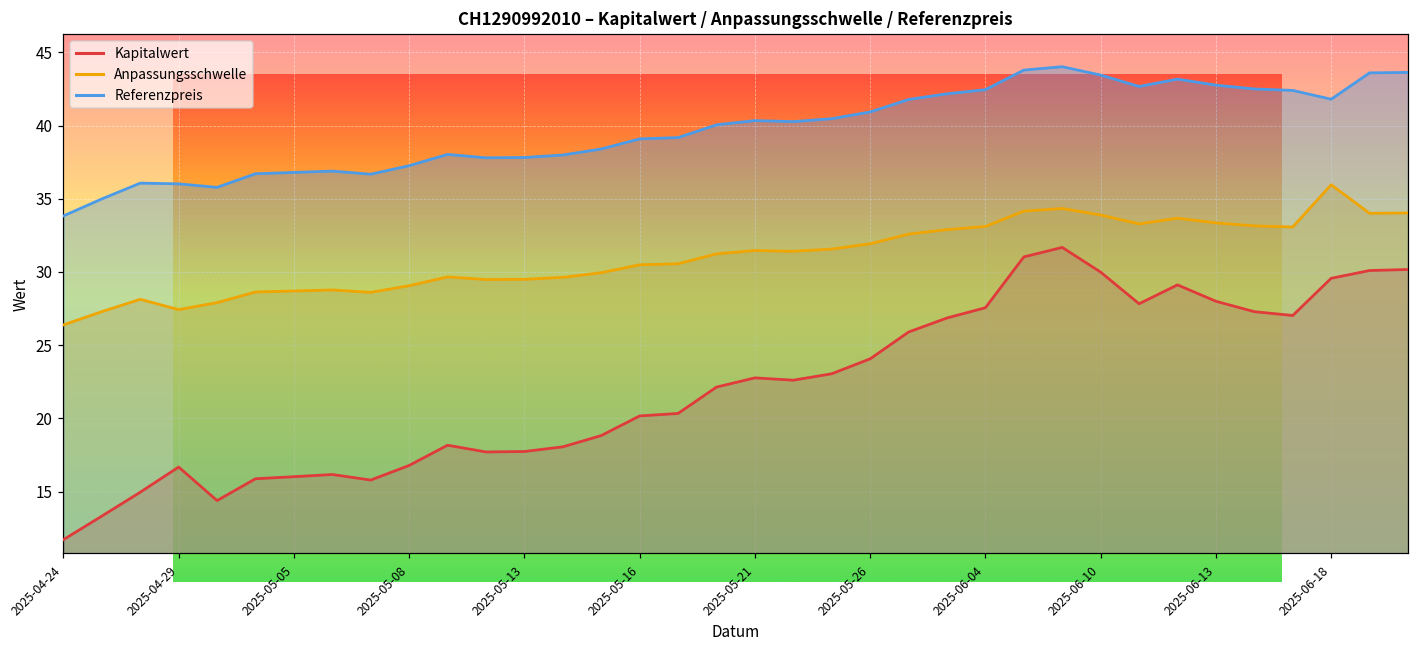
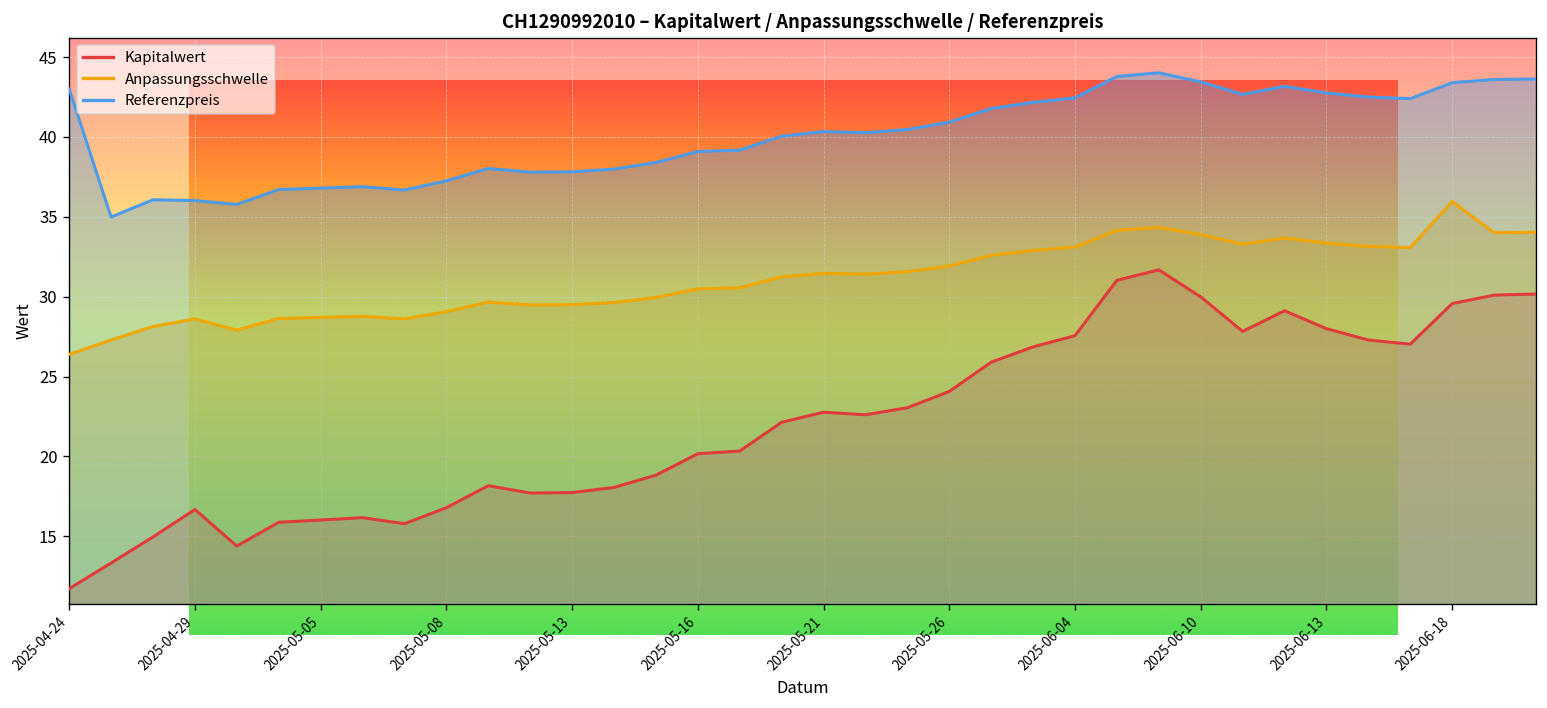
  {
    "Kapitalwert": {
      "2025-04-24": 11.7,
      "2025-04-29": 16.7,
      "2025-06-18": 29.6
    },
    "Anpassungsschwelle": {
      "2025-04-24": 26.4,
-     "2025-04-29": 27.4,
+     "2025-04-29": 28.6,
      "2025-06-18": 36.0
    },
    "Referenzpreis": {
-     "2025-04-24": 33.8,
+     "2025-04-24": 43.0,
      "2025-04-29": 36.0,
-     "2025-06-18": 41.8
+     "2025-06-18": 43.4
    }
  }
